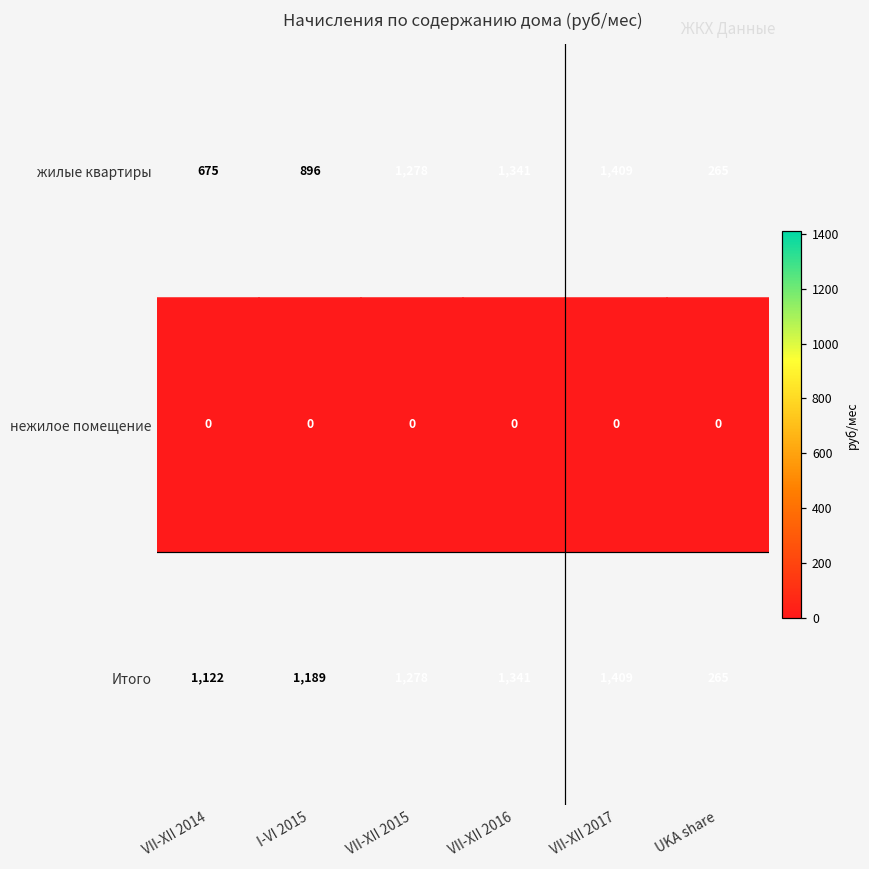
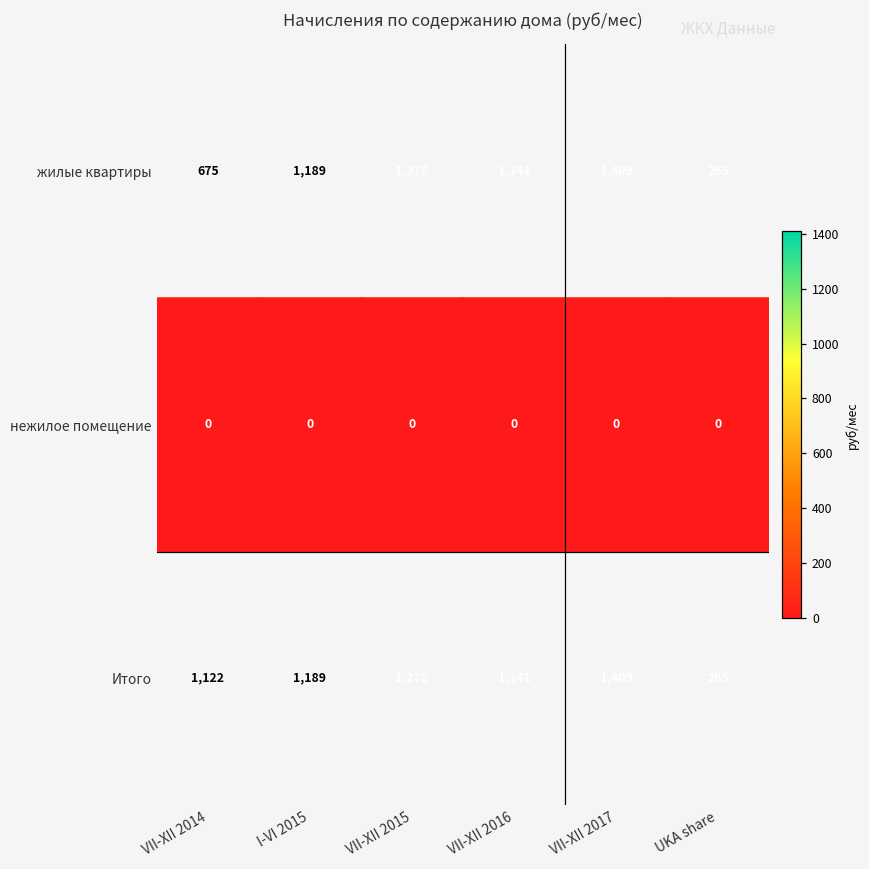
  {
    "жилые квартиры": {
      "VII-XII 2014": "675",
-     "I-VI 2015": "896"
+     "I-VI 2015": "1,189"
    },
    "Итого": {
      "VII-XII 2014": "1,122",
      "I-VI 2015": "1,189"
    }
  }
